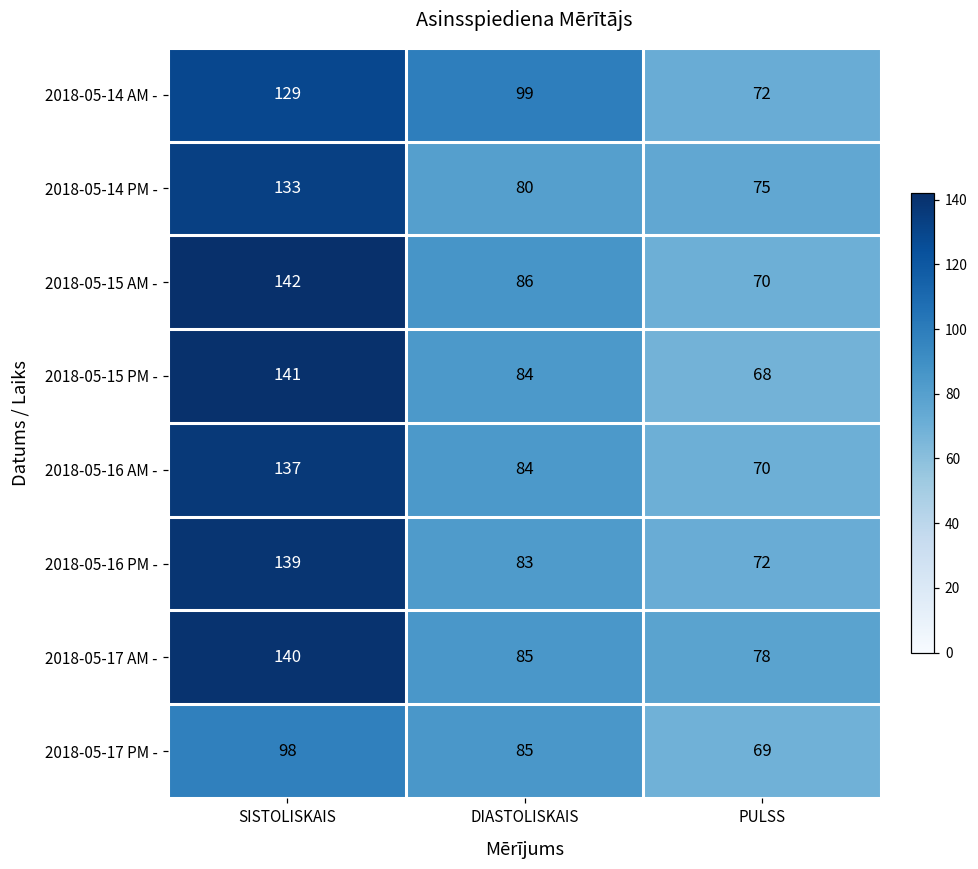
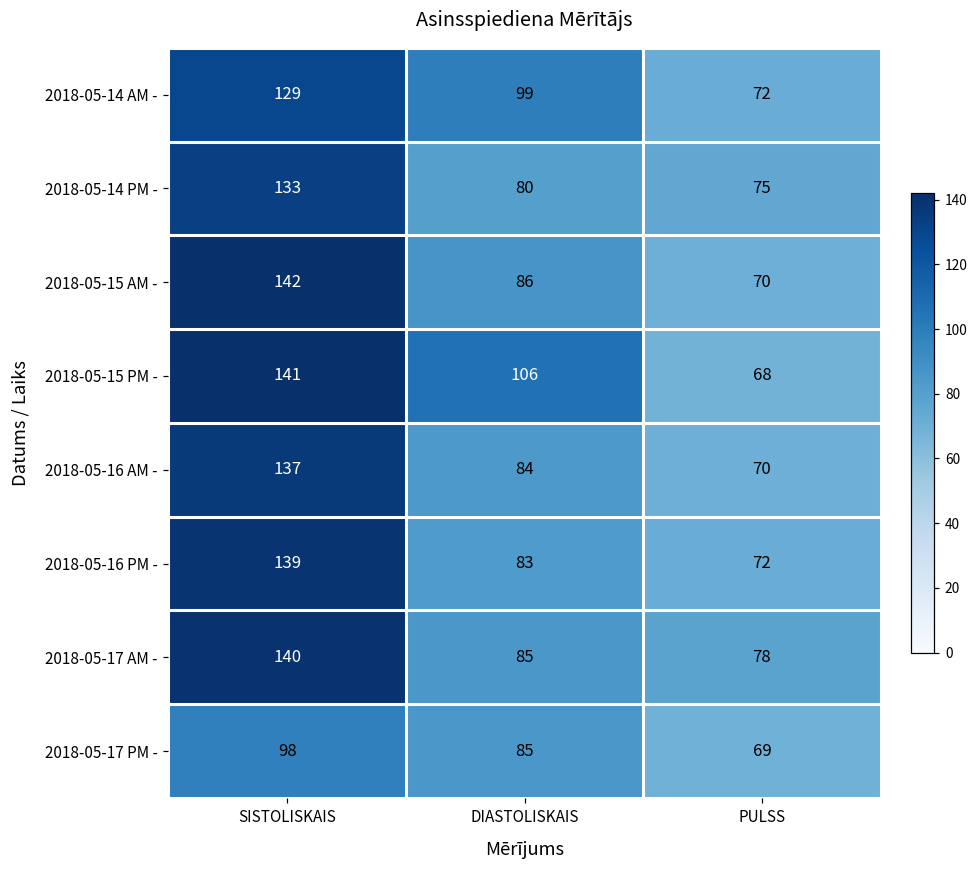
  {
    "2018-05-14 AM -": {
      "SISTOLISKAIS": 129,
      "DIASTOLISKAIS": 99,
      "PULSS": 72
    },
    "2018-05-14 PM -": {
      "SISTOLISKAIS": 133,
      "DIASTOLISKAIS": 80,
      "PULSS": 75
    },
    "2018-05-15 AM -": {
      "SISTOLISKAIS": 142,
      "DIASTOLISKAIS": 86,
      "PULSS": 70
    },
    "2018-05-15 PM -": {
      "SISTOLISKAIS": 141,
-     "DIASTOLISKAIS": 84,
+     "DIASTOLISKAIS": 106,
      "PULSS": 68
    },
    "2018-05-16 AM -": {
      "SISTOLISKAIS": 137,
      "DIASTOLISKAIS": 84,
      "PULSS": 70
    },
    "2018-05-16 PM -": {
      "SISTOLISKAIS": 139,
      "DIASTOLISKAIS": 83,
      "PULSS": 72
    },
    "2018-05-17 AM -": {
      "SISTOLISKAIS": 140,
      "DIASTOLISKAIS": 85,
      "PULSS": 78
    },
    "2018-05-17 PM -": {
      "SISTOLISKAIS": 98,
      "DIASTOLISKAIS": 85,
      "PULSS": 69
    }
  }
